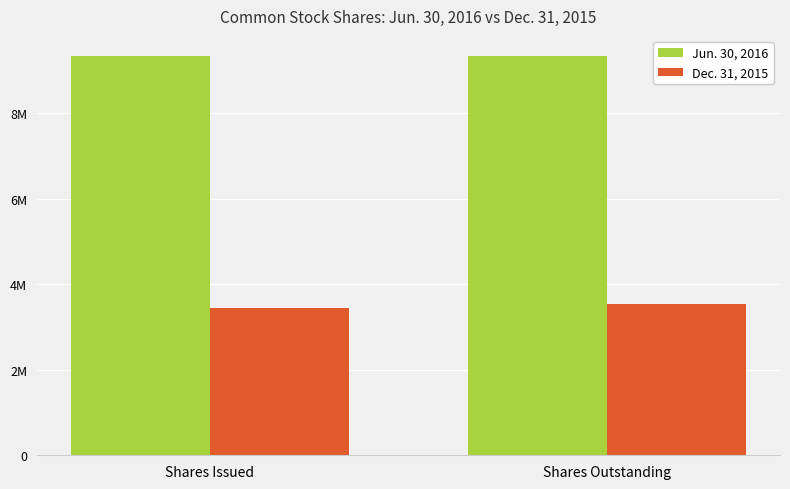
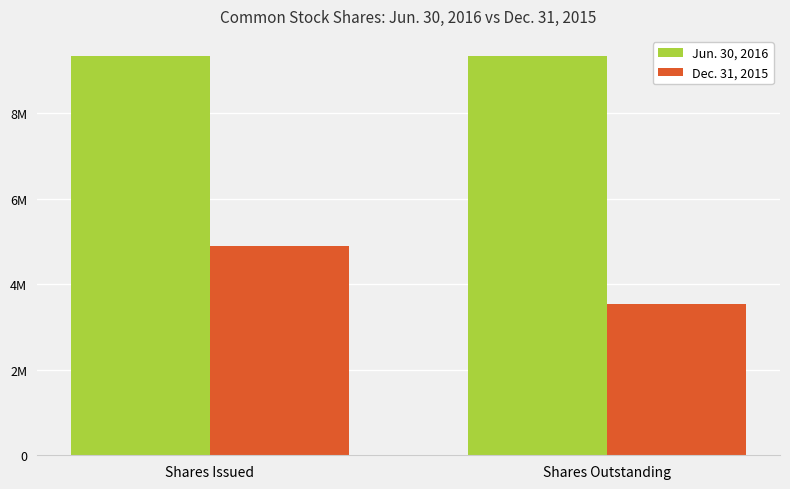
  {
    "Jun. 30, 2016": {
      "Shares Issued": 9300000,
      "Shares Outstanding": 9300000
    },
    "Dec. 31, 2015": {
-     "Shares Issued": 3500000,
+     "Shares Issued": 4900000,
      "Shares Outstanding": 3500000
    }
  }
